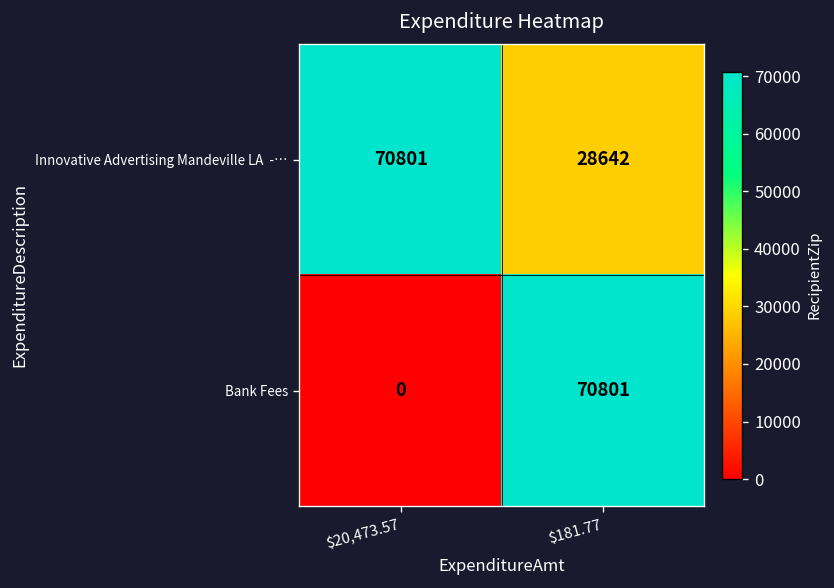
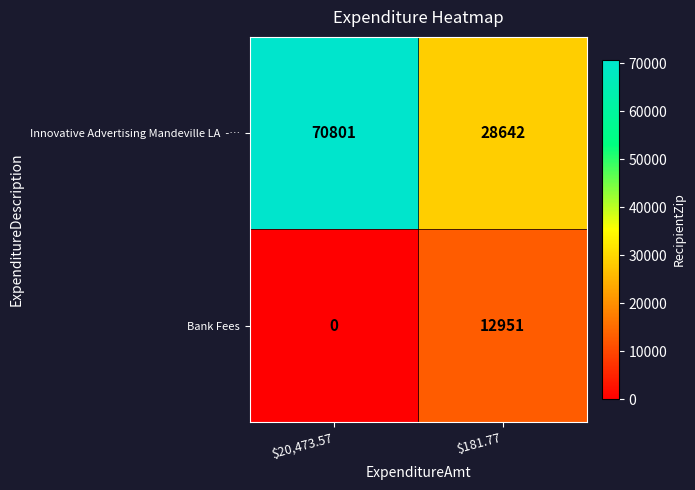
  {
    "Innovative Advertising Mandeville LA -…": {
      "$20,473.57": 70801,
      "$181.77": 28642
    },
    "Bank Fees": {
      "$20,473.57": 0,
-     "$181.77": 70801
+     "$181.77": 12951
    }
  }
